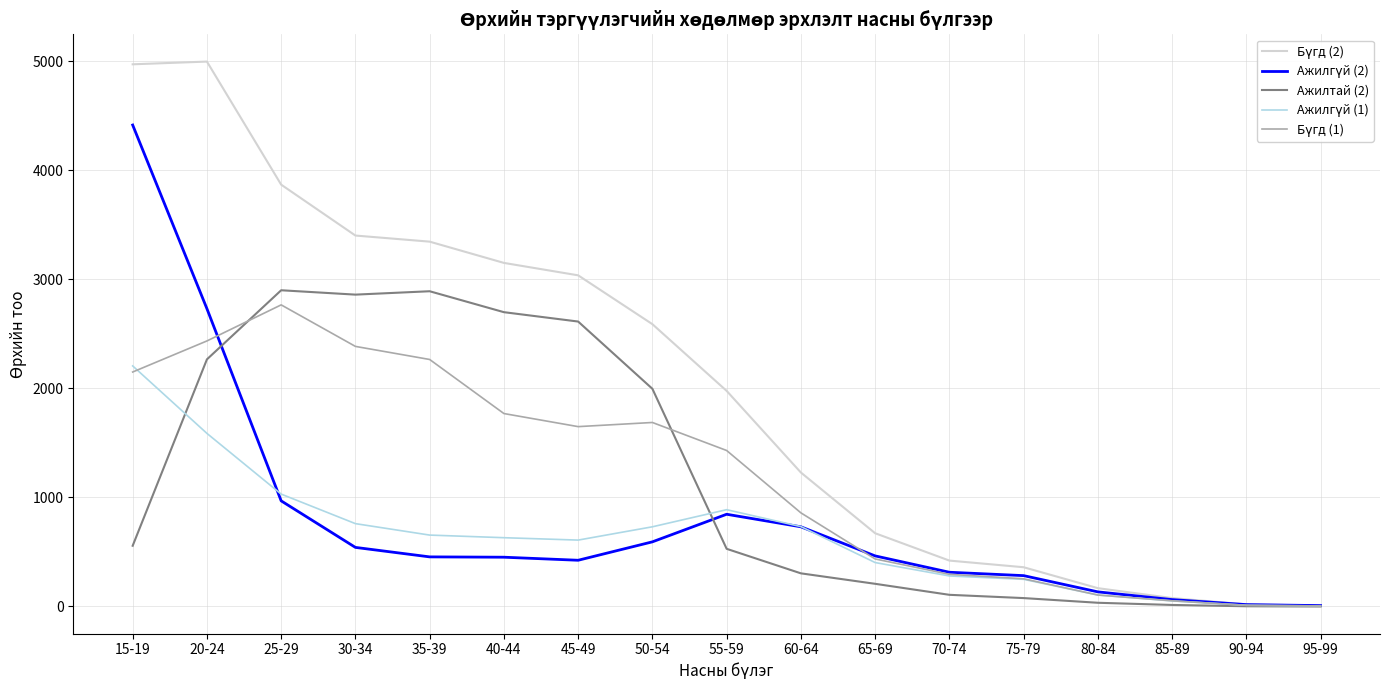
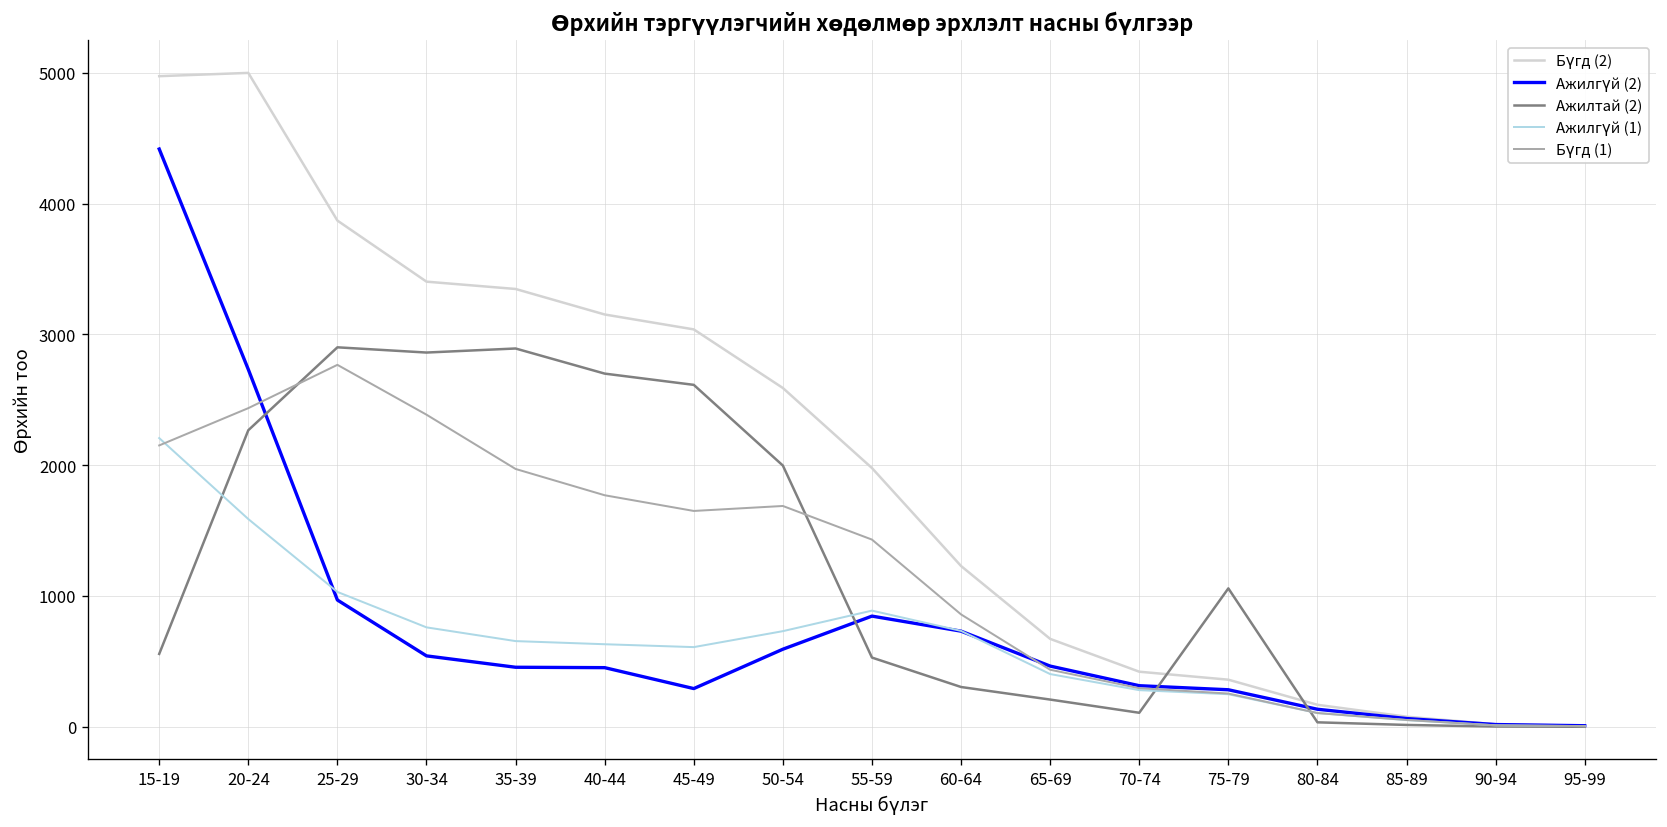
  {
    "Ажилгүй (2)": {
      "15-19": 4420,
      "20-24": 2730,
      "25-29": 970,
      "30-34": 540,
      "35-39": 460,
      "40-44": 450,
-     "45-49": 420,
+     "45-49": 290,
      "50-54": 590,
      "55-59": 850,
      "65-69": 460,
      "75-79": 280,
      "80-84": 130
    },
    "Ажилтай (2)": {
      "15-19": 560,
      "20-24": 2270,
      "25-29": 2900,
      "30-34": 2860,
      "35-39": 2890,
      "40-44": 2700,
      "45-49": 2610,
      "50-54": 2000,
      "55-59": 530,
      "60-64": 300,
      "65-69": 210,
      "70-74": 110,
-     "75-79": 80,
+     "75-79": 1060,
      "80-84": 30,
      "85-89": 10
    },
    "Бүгд (1)": {
      "15-19": 2150,
      "20-24": 2440,
      "25-29": 2770,
      "30-34": 2390,
-     "35-39": 2270,
+     "35-39": 1970,
      "40-44": 1770,
      "45-49": 1650,
      "50-54": 1690,
      "55-59": 1430,
      "60-64": 860,
      "65-69": 440
    }
  }
